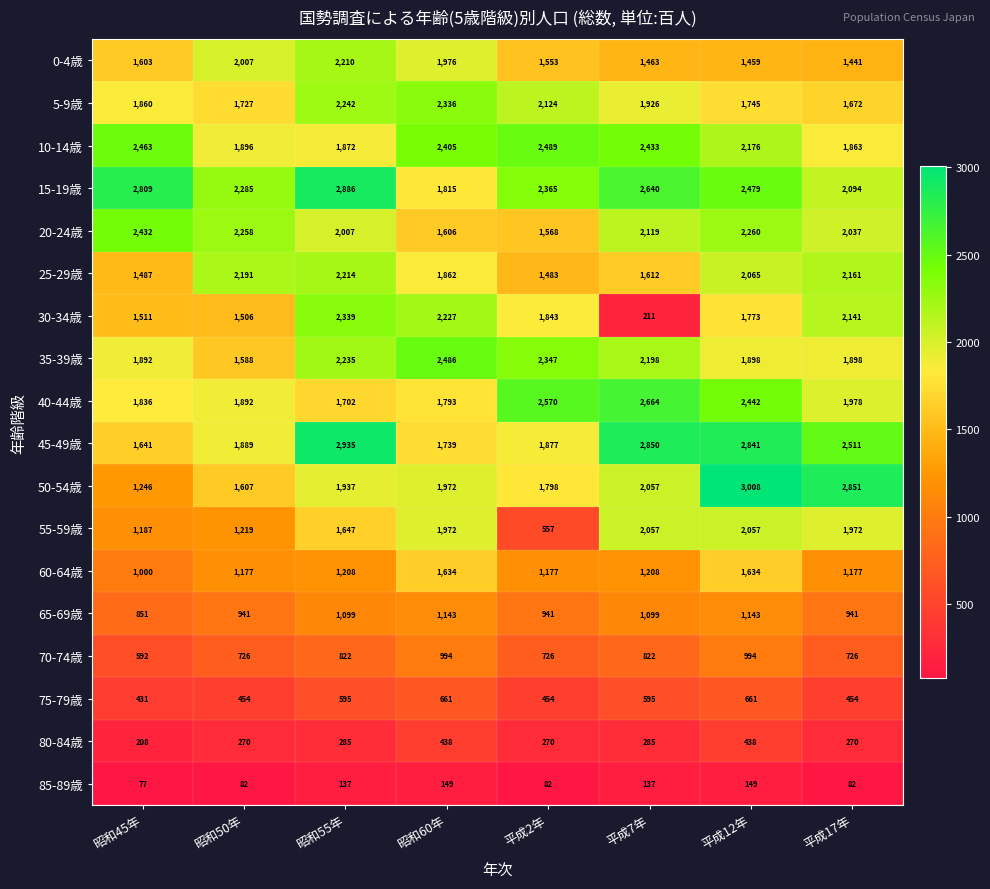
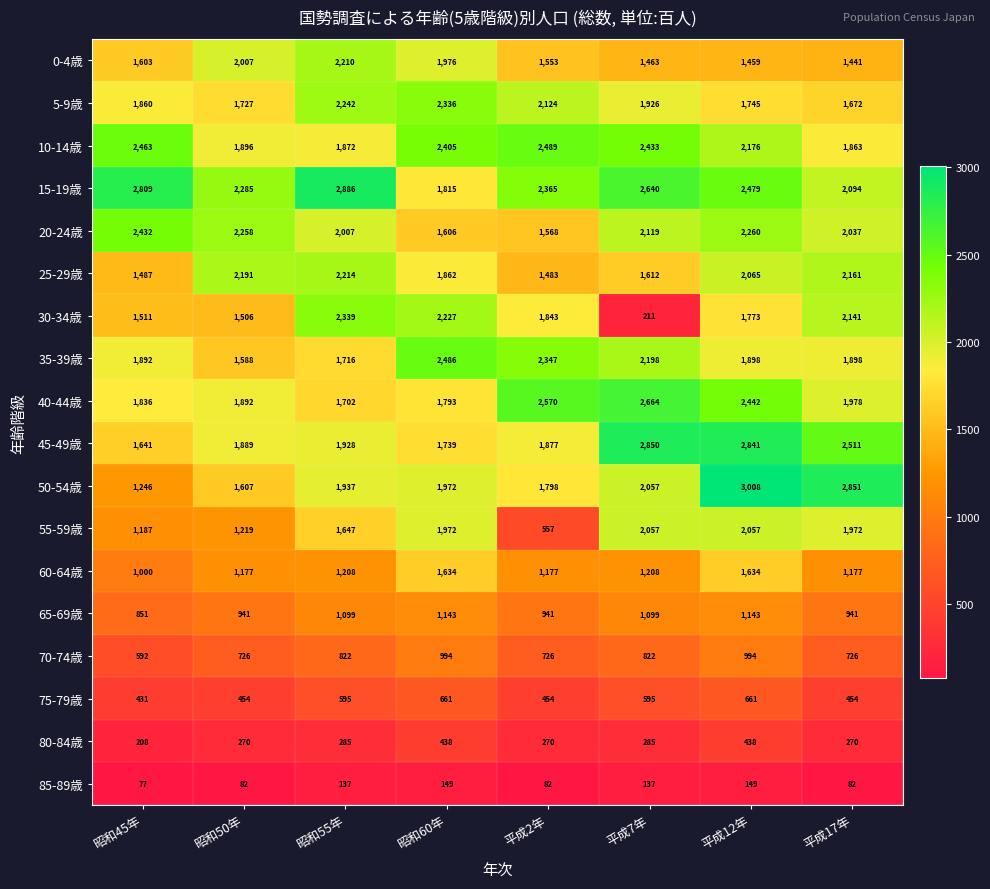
  {
    "0-4歳": {
      "昭和45年": "1,603",
      "昭和50年": "2,007",
      "昭和55年": "2,210",
      "昭和60年": "1,976",
      "平成2年": "1,553",
      "平成7年": "1,463",
      "平成12年": "1,459",
      "平成17年": "1,441"
    },
    "5-9歳": {
      "昭和45年": "1,860",
      "昭和50年": "1,727",
      "昭和55年": "2,242",
      "昭和60年": "2,336",
      "平成2年": "2,124",
      "平成7年": "1,926",
      "平成12年": "1,745",
      "平成17年": "1,672"
    },
    "10-14歳": {
      "昭和45年": "2,463",
      "昭和50年": "1,896",
      "昭和55年": "1,872",
      "昭和60年": "2,405",
      "平成2年": "2,489",
      "平成7年": "2,433",
      "平成12年": "2,176",
      "平成17年": "1,863"
    },
    "15-19歳": {
      "昭和45年": "2,809",
      "昭和50年": "2,285",
      "昭和55年": "2,886",
      "昭和60年": "1,815",
      "平成2年": "2,365",
      "平成7年": "2,640",
      "平成12年": "2,479",
      "平成17年": "2,094"
    },
    "20-24歳": {
      "昭和45年": "2,432",
      "昭和50年": "2,258",
      "昭和55年": "2,007",
      "昭和60年": "1,606",
      "平成2年": "1,568",
      "平成7年": "2,119",
      "平成12年": "2,260",
      "平成17年": "2,037"
    },
    "25-29歳": {
      "昭和45年": "1,487",
      "昭和50年": "2,191",
      "昭和55年": "2,214",
      "昭和60年": "1,862",
      "平成2年": "1,483",
      "平成7年": "1,612",
      "平成12年": "2,065",
      "平成17年": "2,161"
    },
    "30-34歳": {
      "昭和45年": "1,511",
      "昭和50年": "1,506",
      "昭和55年": "2,339",
      "昭和60年": "2,227",
      "平成2年": "1,843",
      "平成7年": "211",
      "平成12年": "1,773",
      "平成17年": "2,141"
    },
    "35-39歳": {
      "昭和45年": "1,892",
      "昭和50年": "1,588",
-     "昭和55年": "2,235",
+     "昭和55年": "1,716",
      "昭和60年": "2,486",
      "平成2年": "2,347",
      "平成7年": "2,198",
      "平成12年": "1,898",
      "平成17年": "1,898"
    },
    "40-44歳": {
      "昭和45年": "1,836",
      "昭和50年": "1,892",
      "昭和55年": "1,702",
      "昭和60年": "1,793",
      "平成2年": "2,570",
      "平成7年": "2,664",
      "平成12年": "2,442",
      "平成17年": "1,978"
    },
    "45-49歳": {
      "昭和45年": "1,641",
      "昭和50年": "1,889",
-     "昭和55年": "2,935",
+     "昭和55年": "1,928",
      "昭和60年": "1,739",
      "平成2年": "1,877",
      "平成7年": "2,850",
      "平成12年": "2,841",
      "平成17年": "2,511"
    },
    "50-54歳": {
      "昭和45年": "1,246",
      "昭和50年": "1,607",
      "昭和55年": "1,937",
      "昭和60年": "1,972",
      "平成2年": "1,798",
      "平成7年": "2,057",
      "平成12年": "3,008",
      "平成17年": "2,851"
    },
    "55-59歳": {
      "昭和45年": "1,187",
      "昭和50年": "1,219",
      "昭和55年": "1,647",
      "昭和60年": "1,972",
      "平成2年": "557",
      "平成7年": "2,057",
      "平成12年": "2,057",
      "平成17年": "1,972"
    },
    "60-64歳": {
      "昭和45年": "1,000",
      "昭和50年": "1,177",
      "昭和55年": "1,208",
      "昭和60年": "1,634",
      "平成2年": "1,177",
      "平成7年": "1,208",
      "平成12年": "1,634",
      "平成17年": "1,177"
    },
    "65-69歳": {
      "昭和45年": "851",
      "昭和50年": "941",
      "昭和55年": "1,099",
      "昭和60年": "1,143",
      "平成2年": "941",
      "平成7年": "1,099",
      "平成12年": "1,143",
      "平成17年": "941"
    },
    "70-74歳": {
      "昭和45年": "592",
      "昭和50年": "726",
      "昭和55年": "822",
      "昭和60年": "994",
      "平成2年": "726",
      "平成7年": "822",
      "平成12年": "994",
      "平成17年": "726"
    },
    "75-79歳": {
      "昭和45年": "431",
      "昭和50年": "454",
      "昭和55年": "595",
      "昭和60年": "661",
      "平成2年": "454",
      "平成7年": "595",
      "平成12年": "661",
      "平成17年": "454"
    },
    "80-84歳": {
      "昭和45年": "208",
      "昭和50年": "270",
      "昭和55年": "285",
      "昭和60年": "438",
      "平成2年": "270",
      "平成7年": "285",
      "平成12年": "438",
      "平成17年": "270"
    },
    "85-89歳": {
      "昭和45年": "77",
      "昭和50年": "82",
      "昭和55年": "137",
      "昭和60年": "149",
      "平成2年": "82",
      "平成7年": "137",
      "平成12年": "149",
      "平成17年": "82"
    }
  }
